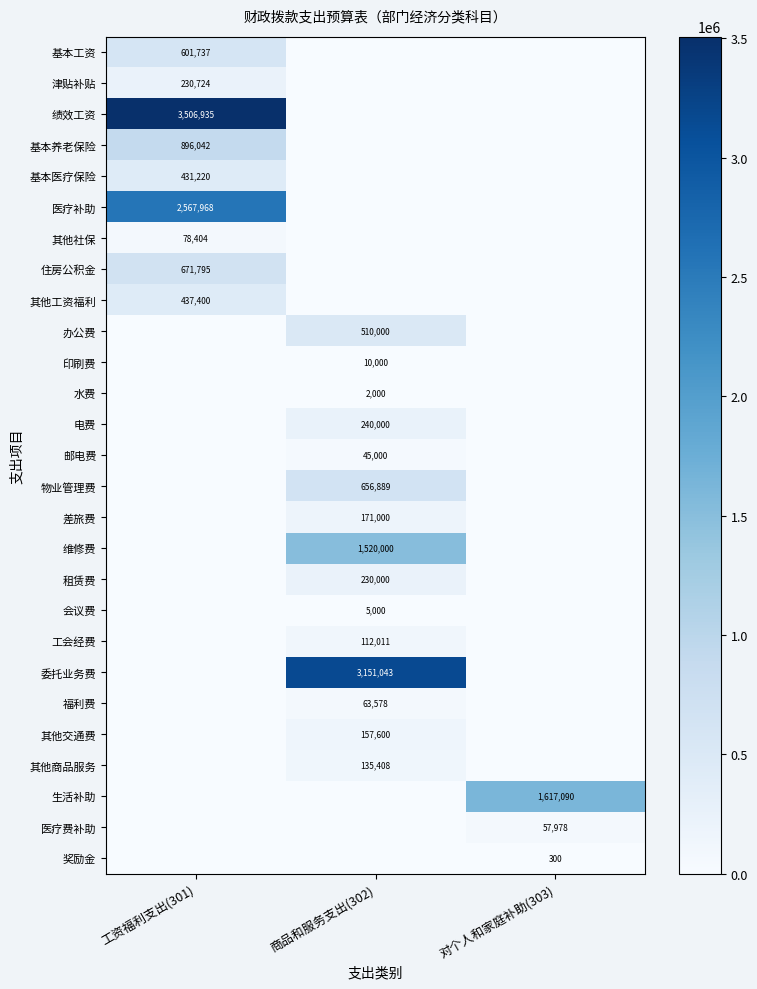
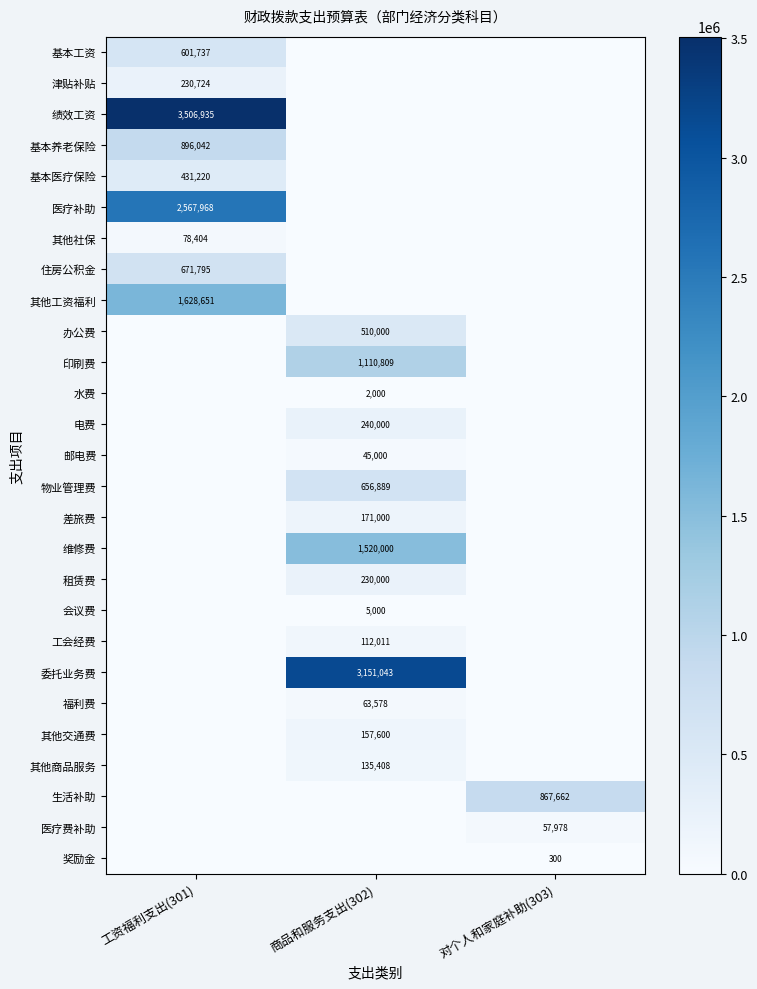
  {
    "基本工资": {
      "工资福利支出(301)": "601,737"
    },
    "津贴补贴": {
      "工资福利支出(301)": "230,724"
    },
    "绩效工资": {
      "工资福利支出(301)": "3,506,935"
    },
    "基本养老保险": {
      "工资福利支出(301)": "896,042"
    },
    "基本医疗保险": {
      "工资福利支出(301)": "431,220"
    },
    "医疗补助": {
      "工资福利支出(301)": "2,567,968"
    },
    "其他社保": {
      "工资福利支出(301)": "78,404"
    },
    "住房公积金": {
      "工资福利支出(301)": "671,795"
    },
    "其他工资福利": {
-     "工资福利支出(301)": "437,400"
+     "工资福利支出(301)": "1,628,651"
    },
    "办公费": {
      "商品和服务支出(302)": "510,000"
    },
    "印刷费": {
-     "商品和服务支出(302)": "10,000"
+     "商品和服务支出(302)": "1,110,809"
    },
    "水费": {
      "商品和服务支出(302)": "2,000"
    },
    "电费": {
      "商品和服务支出(302)": "240,000"
    },
    "邮电费": {
      "商品和服务支出(302)": "45,000"
    },
    "物业管理费": {
      "商品和服务支出(302)": "656,889"
    },
    "差旅费": {
      "商品和服务支出(302)": "171,000"
    },
    "维修费": {
      "商品和服务支出(302)": "1,520,000"
    },
    "租赁费": {
      "商品和服务支出(302)": "230,000"
    },
    "会议费": {
      "商品和服务支出(302)": "5,000"
    },
    "工会经费": {
      "商品和服务支出(302)": "112,011"
    },
    "委托业务费": {
      "商品和服务支出(302)": "3,151,043"
    },
    "福利费": {
      "商品和服务支出(302)": "63,578"
    },
    "其他交通费": {
      "商品和服务支出(302)": "157,600"
    },
    "其他商品服务": {
      "商品和服务支出(302)": "135,408"
    },
    "生活补助": {
-     "对个人和家庭补助(303)": "1,617,090"
+     "对个人和家庭补助(303)": "867,662"
    },
    "医疗费补助": {
      "对个人和家庭补助(303)": "57,978"
    },
    "奖励金": {
      "对个人和家庭补助(303)": "300"
    }
  }
